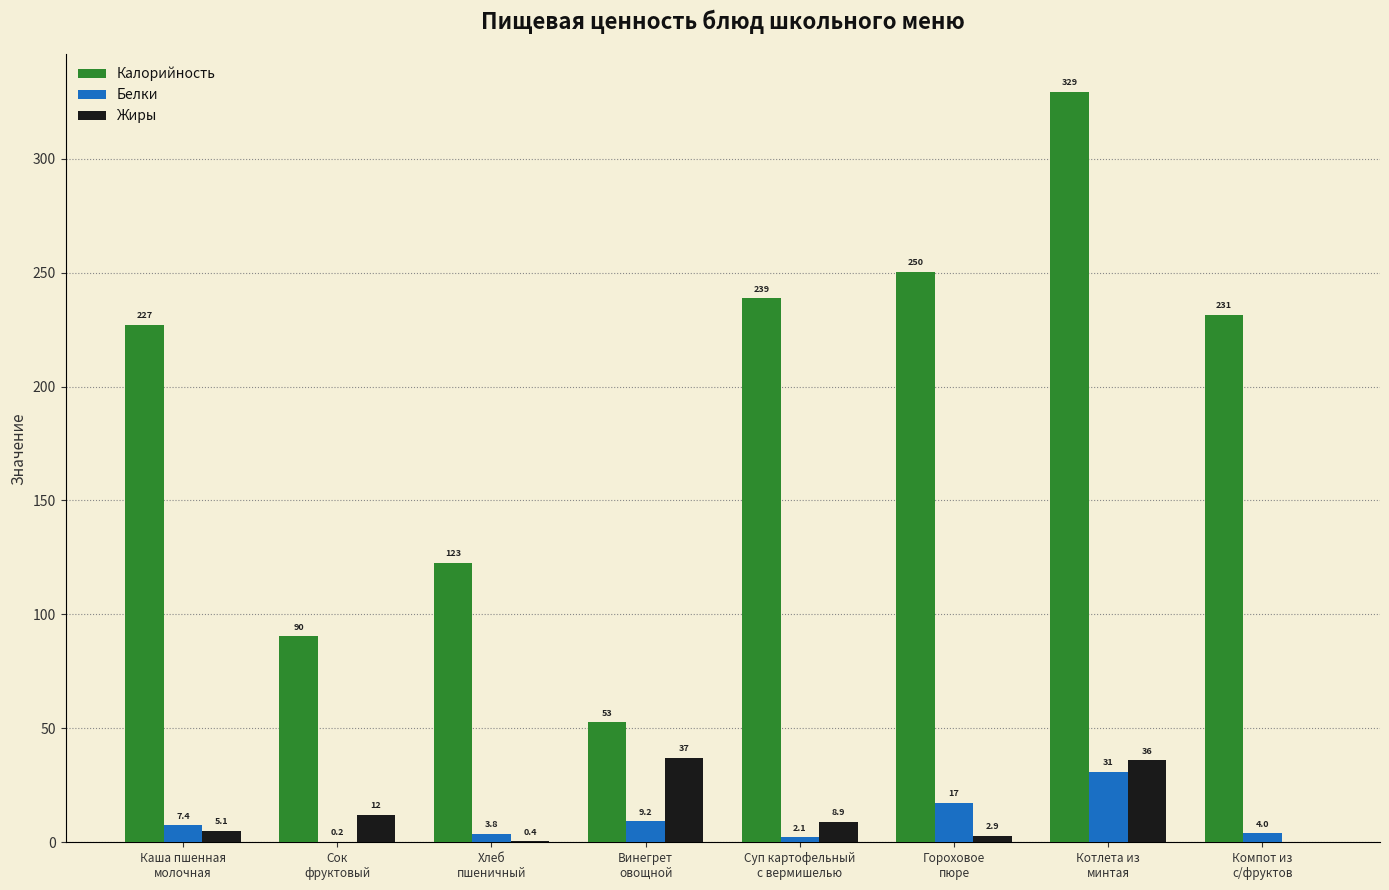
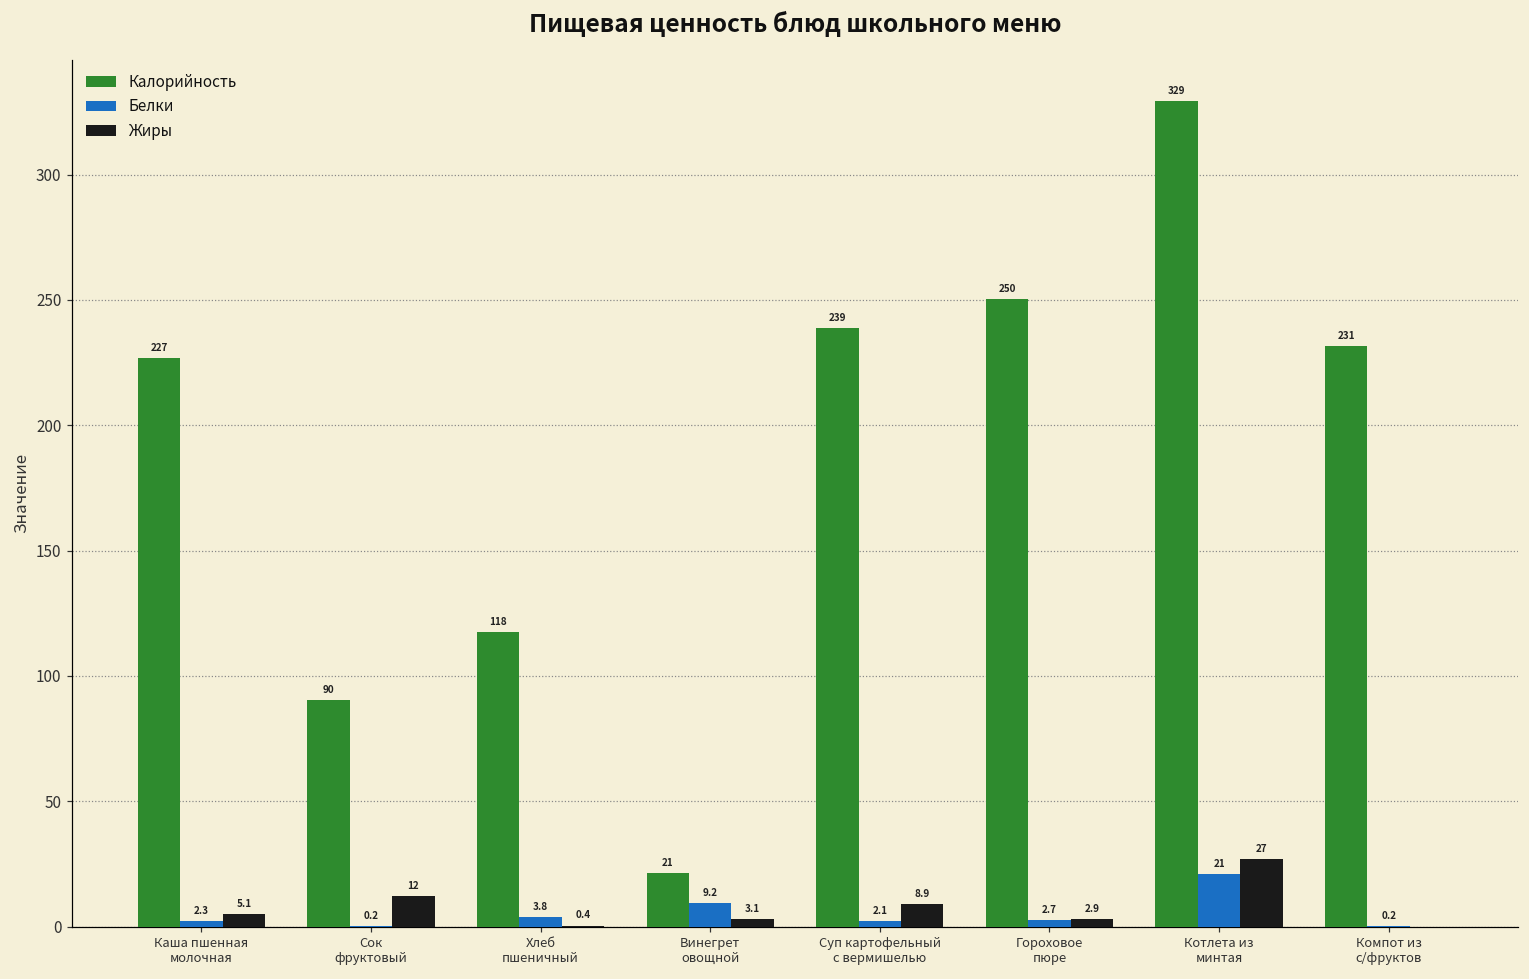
  {
    "Калорийность": {
      "Каша пшенная молочная": 227,
      "Сок фруктовый": 90,
-     "Хлеб пшеничный": 123,
-     "Винегрет овощной": 53,
+     "Хлеб пшеничный": 118,
+     "Винегрет овощной": 21,
      "Суп картофельный с вермишелью": 239,
      "Гороховое пюре": 250,
      "Котлета из минтая": 329,
      "Компот из с/фруктов": 231
    },
    "Белки": {
-     "Каша пшенная молочная": 7.4,
+     "Каша пшенная молочная": 2.3,
      "Сок фруктовый": 0.2,
      "Хлеб пшеничный": 3.8,
      "Винегрет овощной": 9.2,
      "Суп картофельный с вермишелью": 2.1,
-     "Гороховое пюре": 17,
-     "Котлета из минтая": 31,
-     "Компот из с/фруктов": 4.0
+     "Гороховое пюре": 2.7,
+     "Котлета из минтая": 21,
+     "Компот из с/фруктов": 0.2
    },
    "Жиры": {
      "Каша пшенная молочная": 5.1,
      "Сок фруктовый": 12,
      "Хлеб пшеничный": 0.4,
-     "Винегрет овощной": 37,
+     "Винегрет овощной": 3.1,
      "Суп картофельный с вермишелью": 8.9,
      "Гороховое пюре": 2.9,
-     "Котлета из минтая": 36
+     "Котлета из минтая": 27
    }
  }
